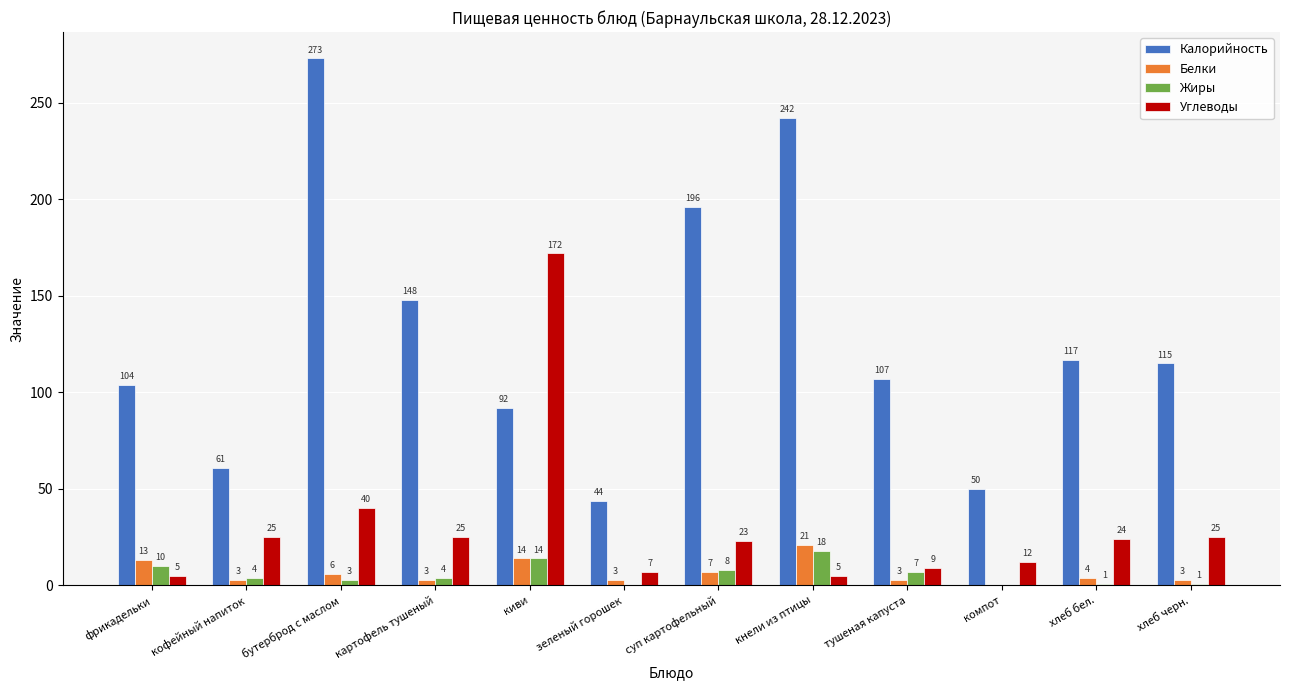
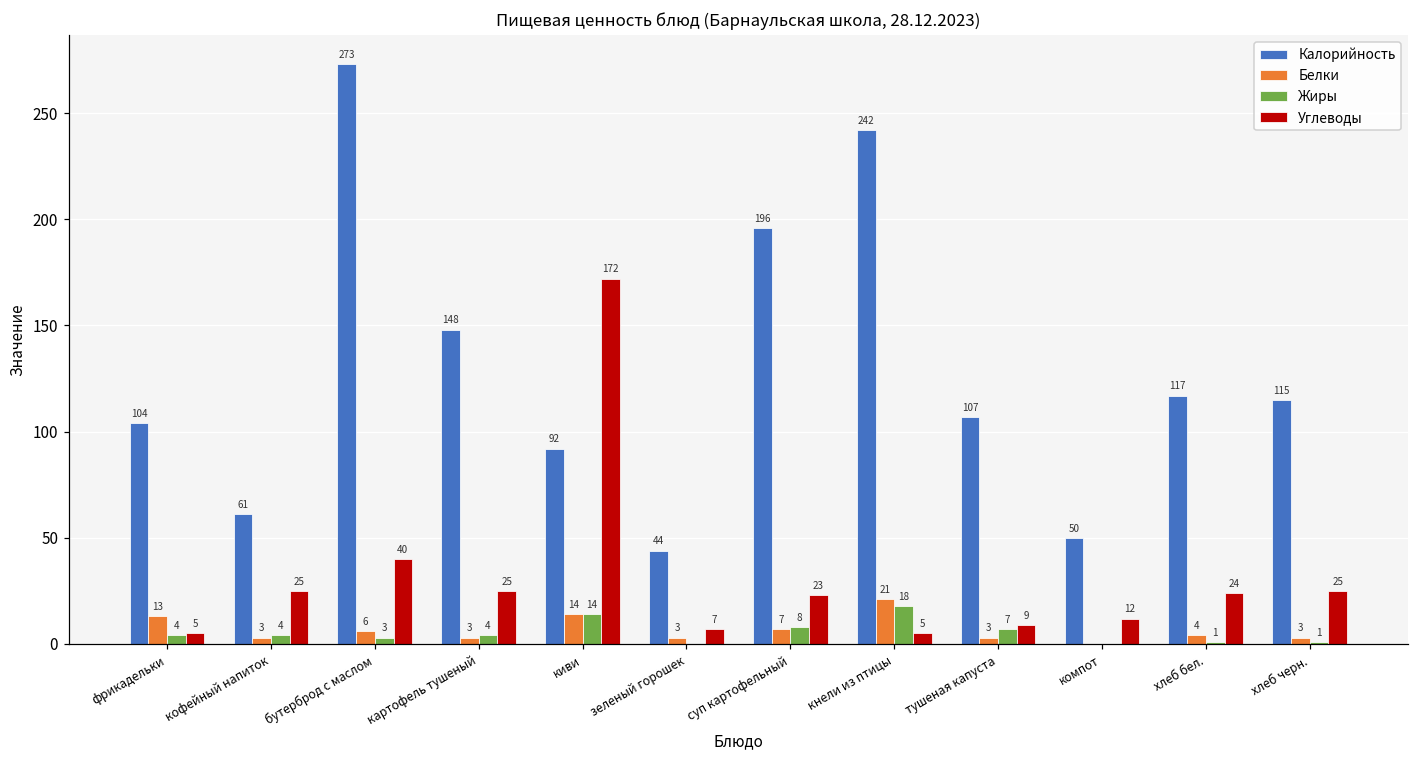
  {
    "Калорийность": {
      "фрикадельки": 104,
      "кофейный напиток": 61,
      "бутерброд с маслом": 273,
      "картофель тушеный": 148,
      "киви": 92,
      "зеленый горошек": 44,
      "суп картофельный": 196,
      "кнели из птицы": 242,
      "тушеная капуста": 107,
      "компот": 50,
      "хлеб бел.": 117,
      "хлеб черн.": 115
    },
    "Белки": {
      "фрикадельки": 13,
      "кофейный напиток": 3,
      "бутерброд с маслом": 6,
      "картофель тушеный": 3,
      "киви": 14,
      "зеленый горошек": 3,
      "суп картофельный": 7,
      "кнели из птицы": 21,
      "тушеная капуста": 3,
      "хлеб бел.": 4,
      "хлеб черн.": 3
    },
    "Жиры": {
-     "фрикадельки": 10,
+     "фрикадельки": 4,
      "кофейный напиток": 4,
      "бутерброд с маслом": 3,
      "картофель тушеный": 4,
      "киви": 14,
      "суп картофельный": 8,
      "кнели из птицы": 18,
      "тушеная капуста": 7,
      "хлеб бел.": 1,
      "хлеб черн.": 1
    },
    "Углеводы": {
      "фрикадельки": 5,
      "кофейный напиток": 25,
      "бутерброд с маслом": 40,
      "картофель тушеный": 25,
      "киви": 172,
      "зеленый горошек": 7,
      "суп картофельный": 23,
      "кнели из птицы": 5,
      "тушеная капуста": 9,
      "компот": 12,
      "хлеб бел.": 24,
      "хлеб черн.": 25
    }
  }
